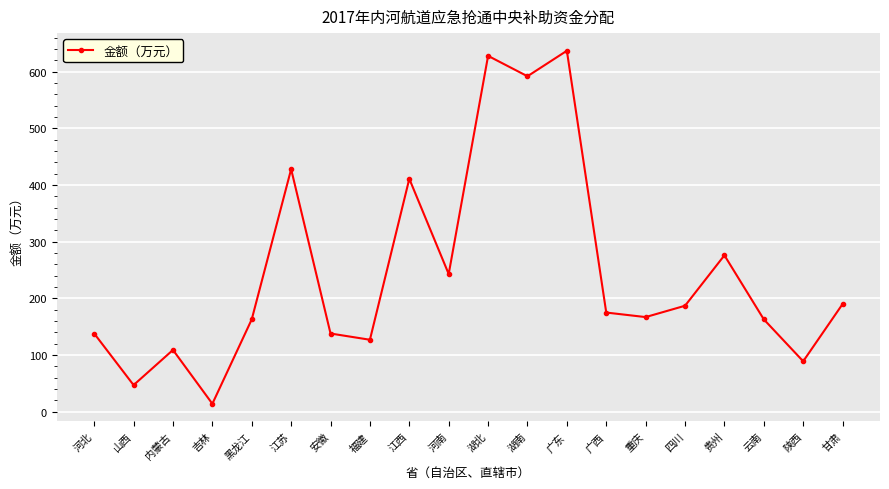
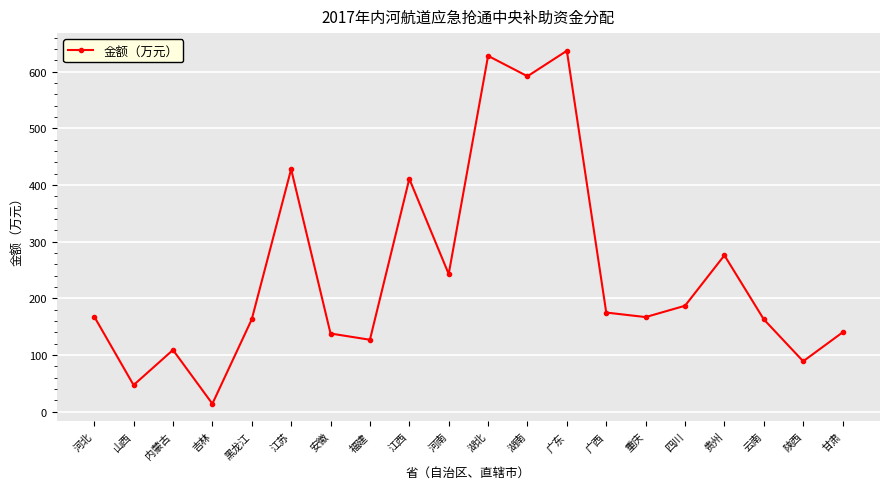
  {
-   "河北": 140,
+   "河北": 170,
    "山西": 50,
    "内蒙古": 110,
    "吉林": 10,
    "黑龙江": 160,
    "江苏": 430,
    "安徽": 140,
    "福建": 130,
    "江西": 410,
    "河南": 240,
    "湖北": 630,
    "湖南": 590,
    "广东": 640,
    "广西": 180,
    "重庆": 170,
    "四川": 190,
    "贵州": 280,
    "云南": 160,
    "陕西": 90,
-   "甘肃": 190
+   "甘肃": 140
  }
